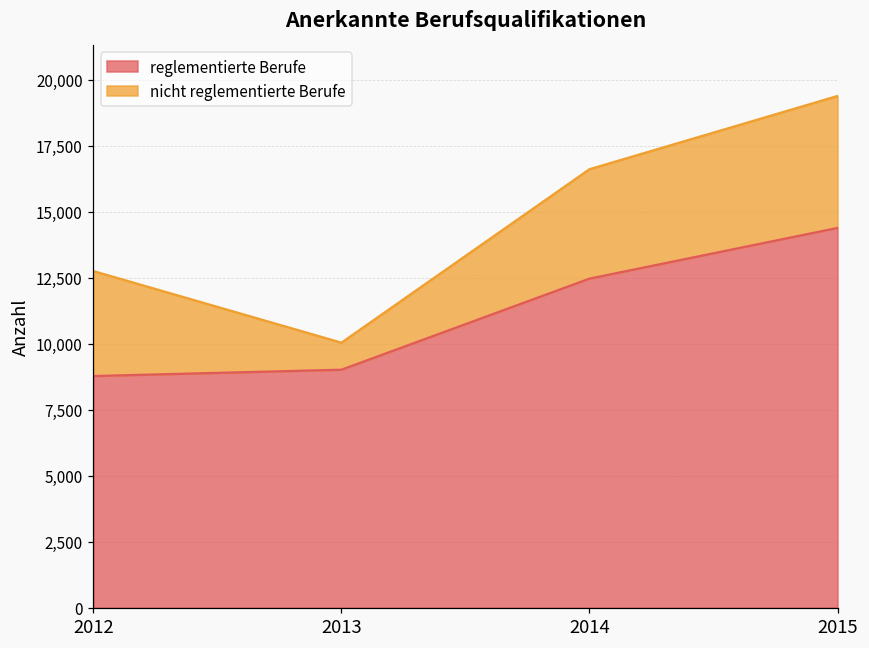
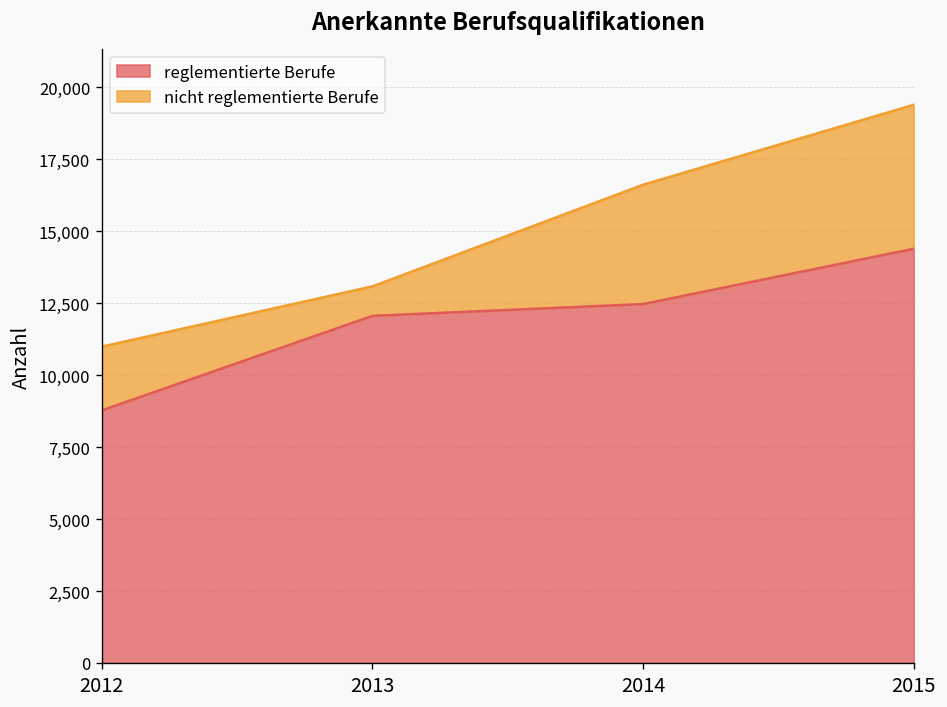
  {
    "reglementierte Berufe": {
      "2012": "8,800",
-     "2013": "9,000",
+     "2013": "12,100",
      "2014": "12,500",
      "2015": "14,400"
    },
    "nicht reglementierte Berufe": {
-     "2012": "4,000",
+     "2012": "2,200",
      "2013": "1,000",
      "2014": "4,100",
      "2015": "5,000"
    }
  }
